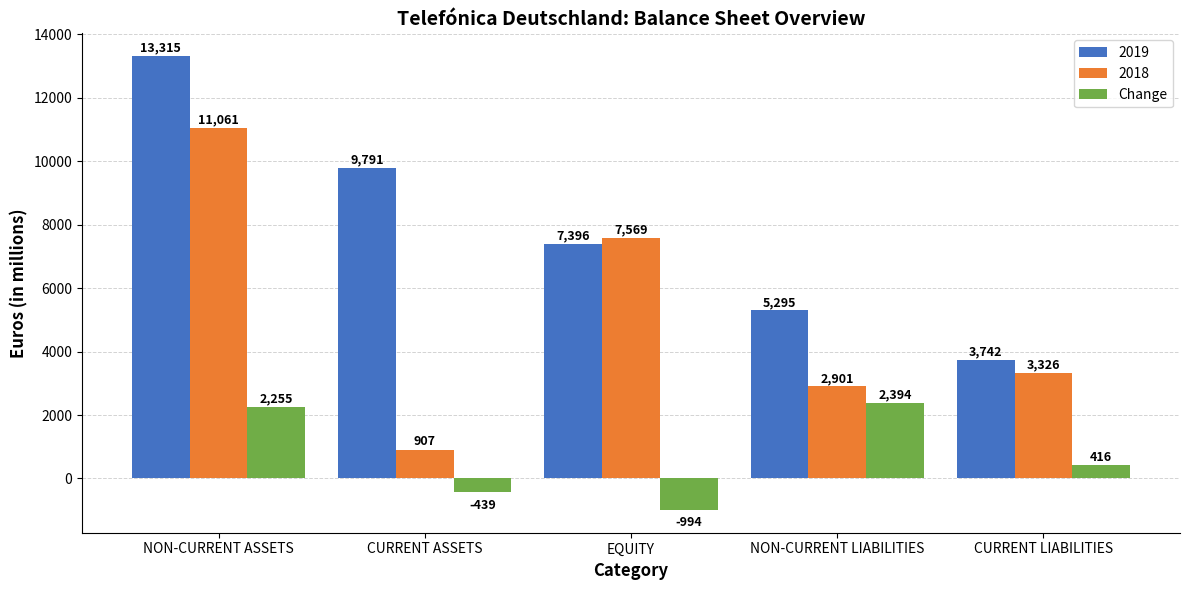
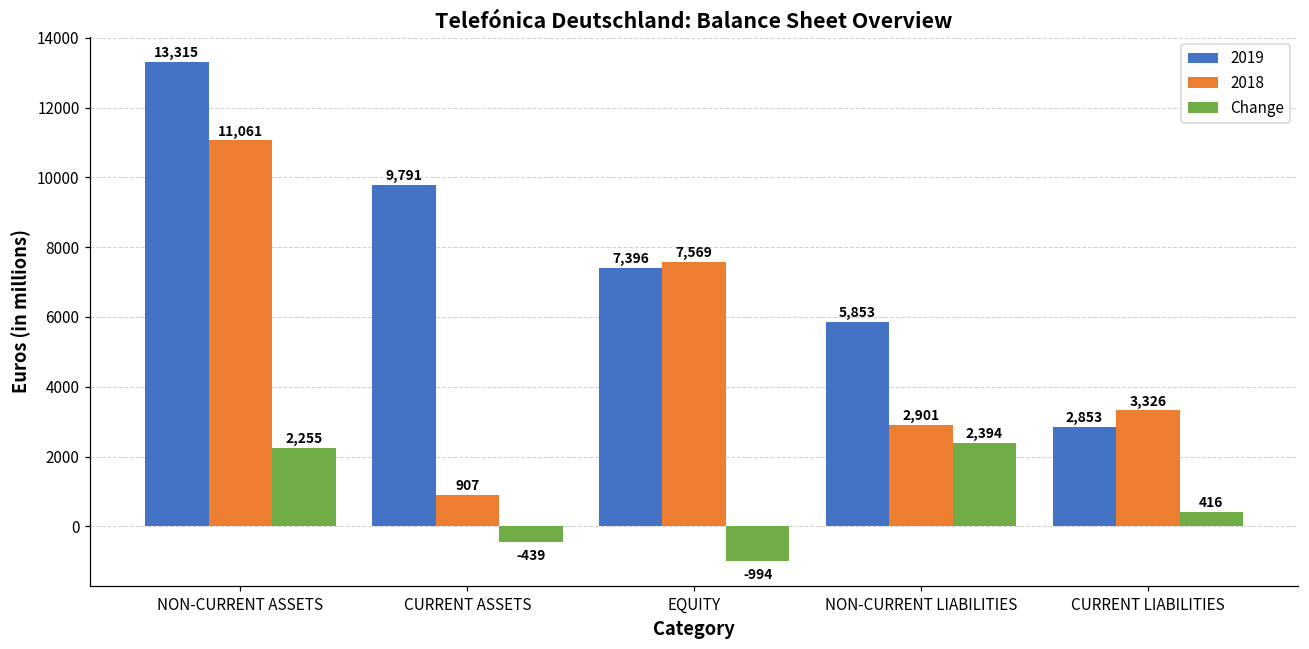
  {
    "2019": {
      "NON-CURRENT ASSETS": "13,315",
      "CURRENT ASSETS": "9,791",
      "EQUITY": "7,396",
-     "NON-CURRENT LIABILITIES": "5,295",
-     "CURRENT LIABILITIES": "3,742"
+     "NON-CURRENT LIABILITIES": "5,853",
+     "CURRENT LIABILITIES": "2,853"
    },
    "2018": {
      "NON-CURRENT ASSETS": "11,061",
      "CURRENT ASSETS": "907",
      "EQUITY": "7,569",
      "NON-CURRENT LIABILITIES": "2,901",
      "CURRENT LIABILITIES": "3,326"
    },
    "Change": {
      "NON-CURRENT ASSETS": "2,255",
      "CURRENT ASSETS": "-439",
      "EQUITY": "-994",
      "NON-CURRENT LIABILITIES": "2,394",
      "CURRENT LIABILITIES": "416"
    }
  }
